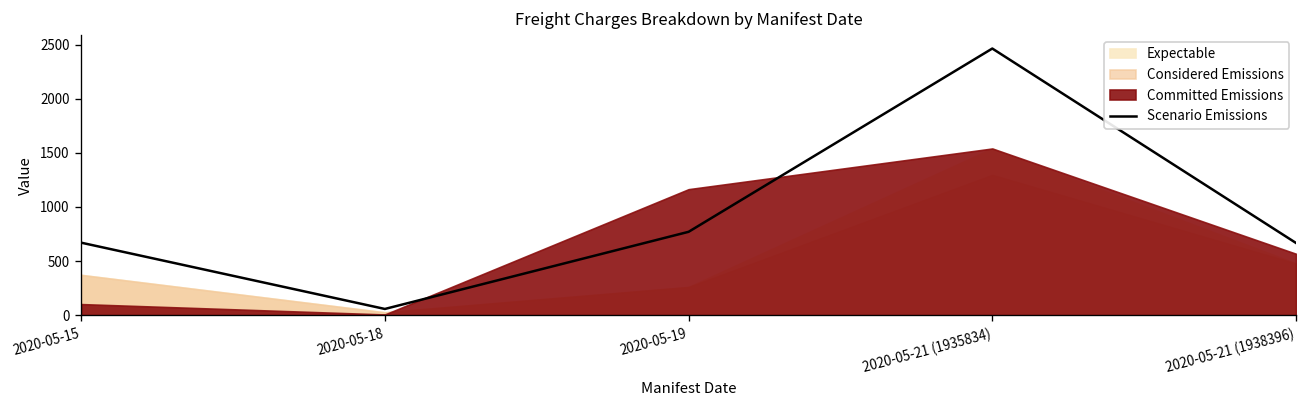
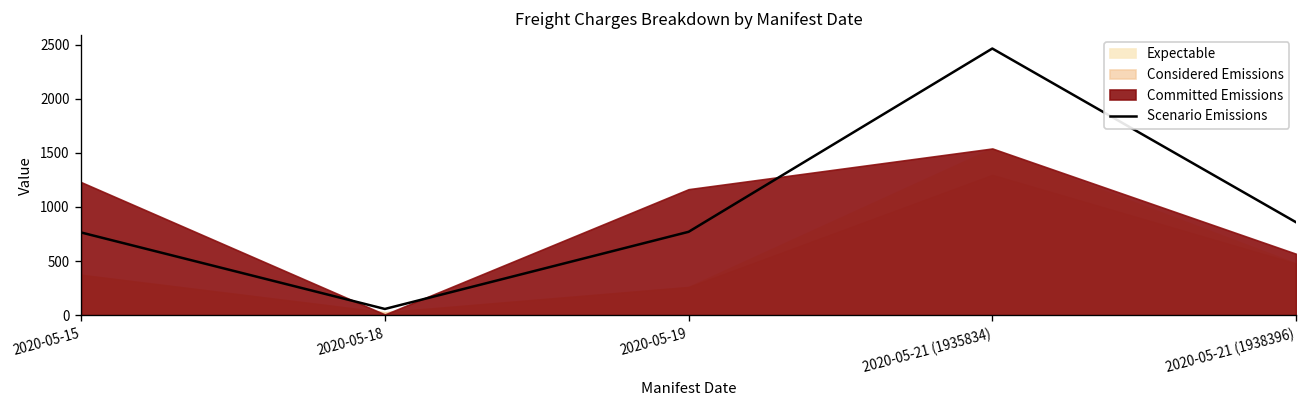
  {
    "Scenario Emissions": {
-     "2020-05-15": 700,
+     "2020-05-15": 800,
      "2020-05-18": 100,
      "2020-05-19": 800,
      "2020-05-21 (1935834)": 2500,
-     "2020-05-21 (1938396)": 700
+     "2020-05-21 (1938396)": 900
    },
    "Committed Emissions": {
-     "2020-05-15": 100,
+     "2020-05-15": 1200,
      "2020-05-19": 1200,
      "2020-05-21 (1938396)": 600
    }
  }
